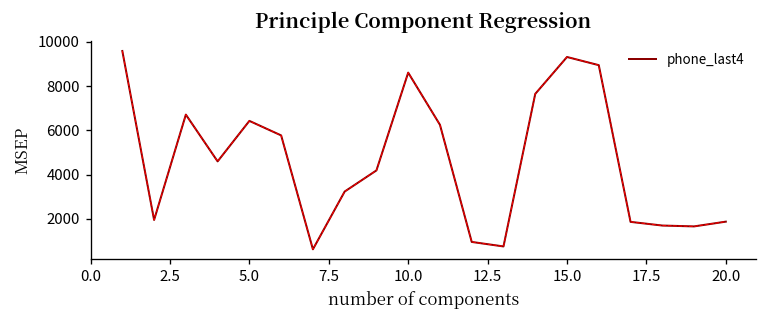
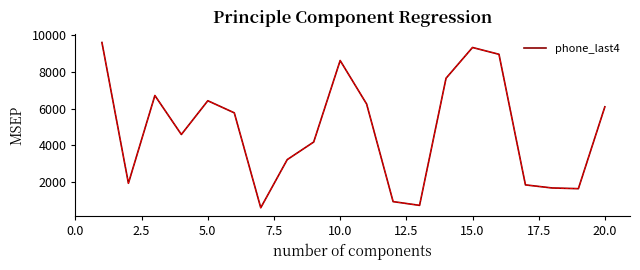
  {
    "5.0": 6400,
    "10.0": 8600,
    "15.0": 9300,
-   "20.0": 1900
+   "20.0": 6100
  }
